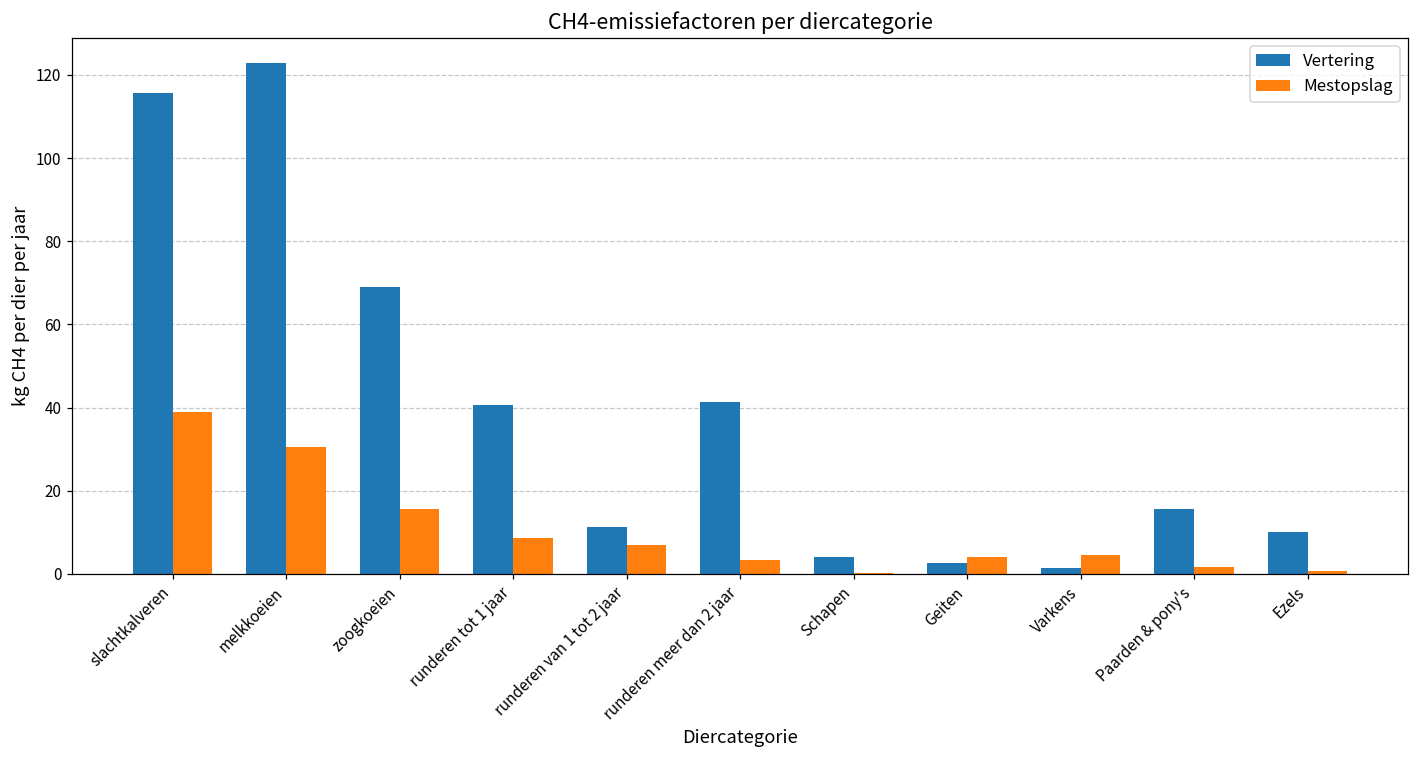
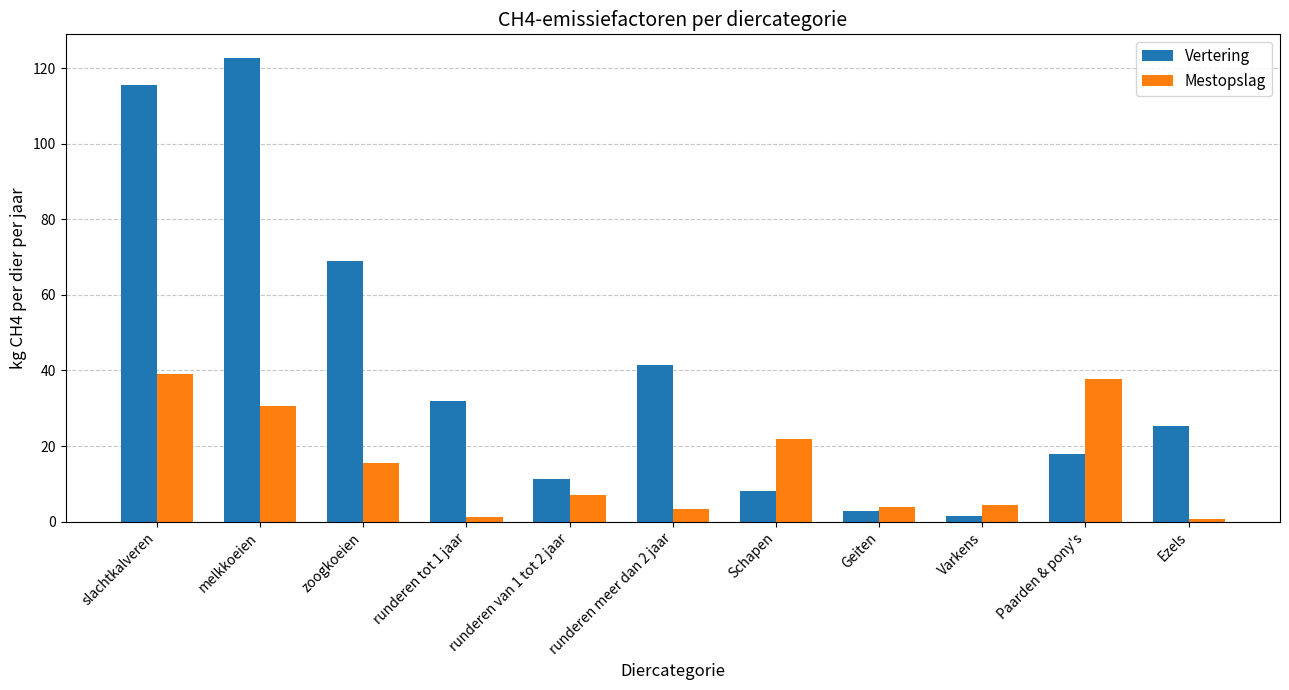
  {
    "Vertering": {
      "slachtkalveren": 116,
      "melkkoeien": 123,
      "zoogkoeien": 69,
-     "runderen tot 1 jaar": 41,
+     "runderen tot 1 jaar": 32,
      "runderen van 1 tot 2 jaar": 11,
      "runderen meer dan 2 jaar": 41,
-     "Schapen": 4,
+     "Schapen": 8,
      "Geiten": 3,
      "Varkens": 2,
-     "Paarden & pony's": 16,
-     "Ezels": 10
+     "Paarden & pony's": 18,
+     "Ezels": 25
    },
    "Mestopslag": {
      "slachtkalveren": 39,
      "melkkoeien": 31,
      "zoogkoeien": 16,
-     "runderen tot 1 jaar": 9,
+     "runderen tot 1 jaar": 1,
      "runderen van 1 tot 2 jaar": 7,
      "runderen meer dan 2 jaar": 3,
-     "Schapen": 0,
+     "Schapen": 22,
      "Geiten": 4,
      "Varkens": 4,
-     "Paarden & pony's": 2,
+     "Paarden & pony's": 38,
      "Ezels": 1
    }
  }
